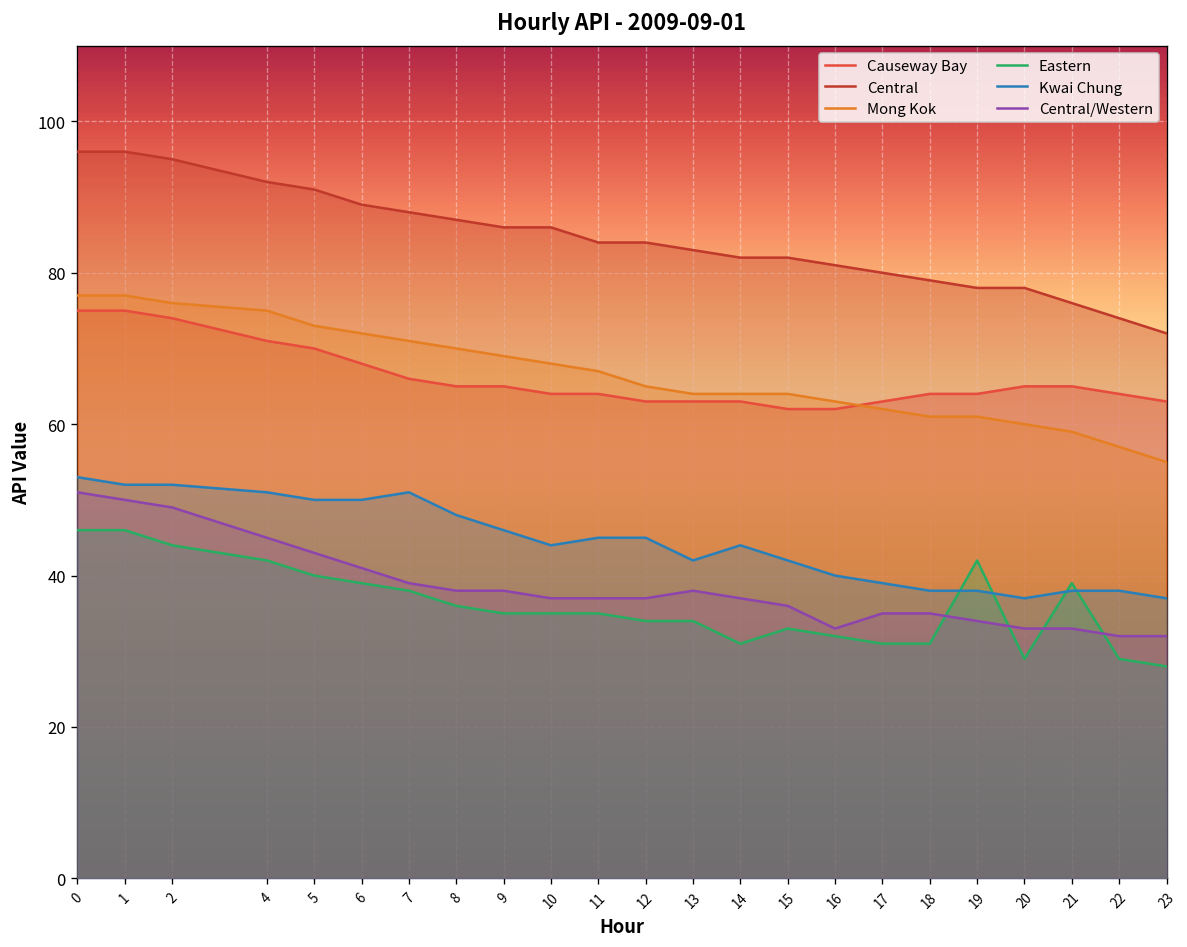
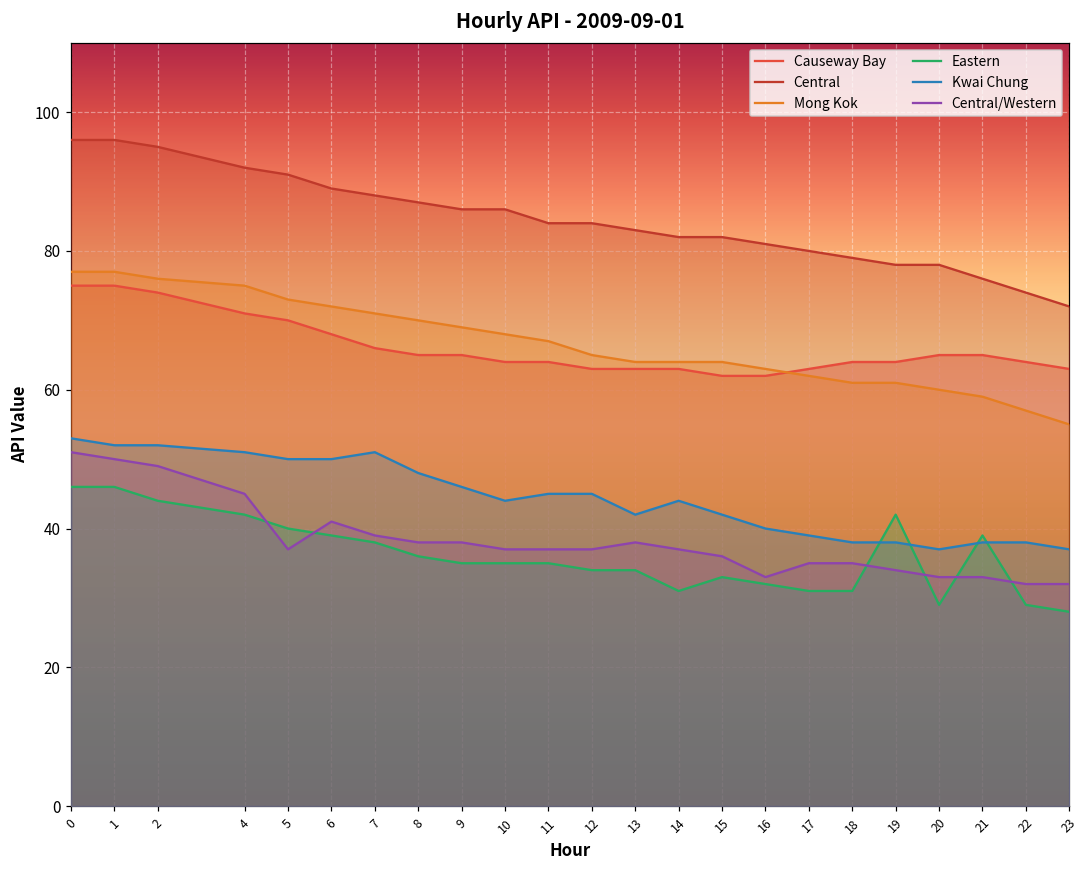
  {
    "Eastern": {
      "0": 46,
      "1": 46,
      "2": 44,
      "4": 42,
      "5": 40,
      "6": 39,
      "7": 38,
      "8": 36,
      "9": 35,
      "10": 35,
      "11": 35,
      "12": 34,
      "13": 34,
      "14": 31,
      "15": 33,
      "16": 32,
      "17": 31,
      "18": 31,
      "19": 42,
      "20": 29,
      "21": 39,
      "22": 29,
      "23": 28
    },
    "Kwai Chung": {
      "0": 53,
      "1": 52,
      "2": 52,
      "4": 51,
      "5": 50,
      "6": 50,
      "7": 51,
      "8": 48,
      "9": 46,
      "10": 44,
      "11": 45,
      "12": 45,
      "13": 42,
      "14": 44,
      "15": 42,
      "16": 40,
      "17": 39,
      "18": 38,
      "19": 38,
      "20": 37,
      "21": 38,
      "22": 38,
      "23": 37
    },
    "Central/Western": {
      "0": 51,
      "1": 50,
      "2": 49,
      "4": 45,
-     "5": 43,
+     "5": 37,
      "6": 41,
      "7": 39,
      "8": 38,
      "9": 38,
      "10": 37,
      "11": 37,
      "12": 37,
      "13": 38,
      "14": 37,
      "15": 36,
      "16": 33,
      "17": 35,
      "18": 35,
      "19": 34,
      "20": 33,
      "21": 33,
      "22": 32,
      "23": 32
    }
  }
